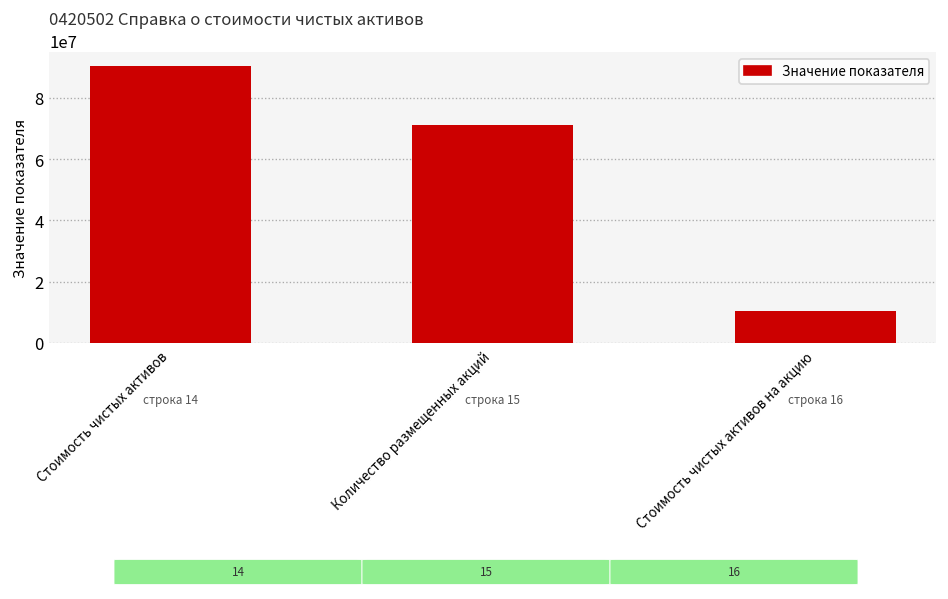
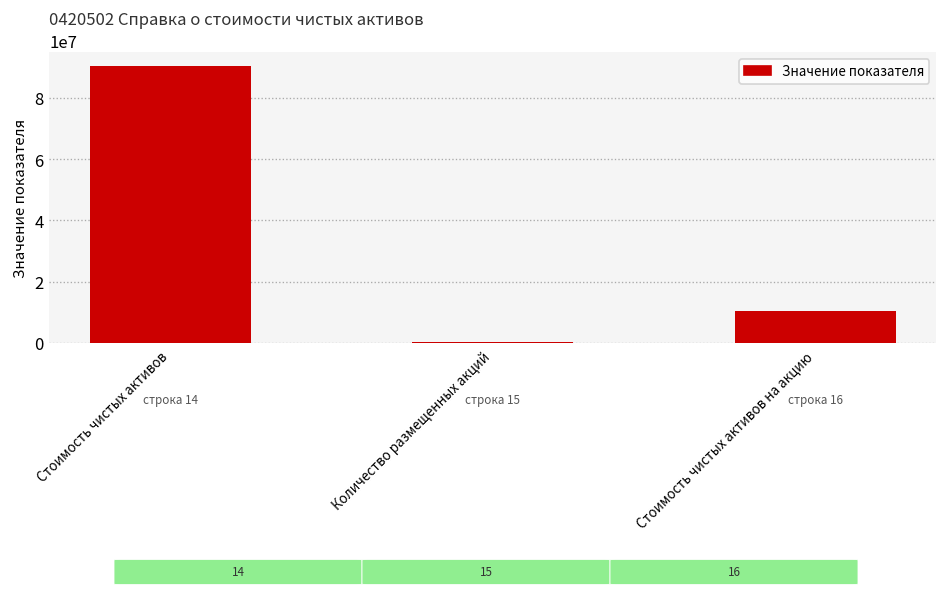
  {
    "Стоимость чистых активов": 90000000,
-   "Количество размещенных акций": 71000000,
+   "Количество размещенных акций": 0,
    "Стоимость чистых активов на акцию": 10000000
  }
